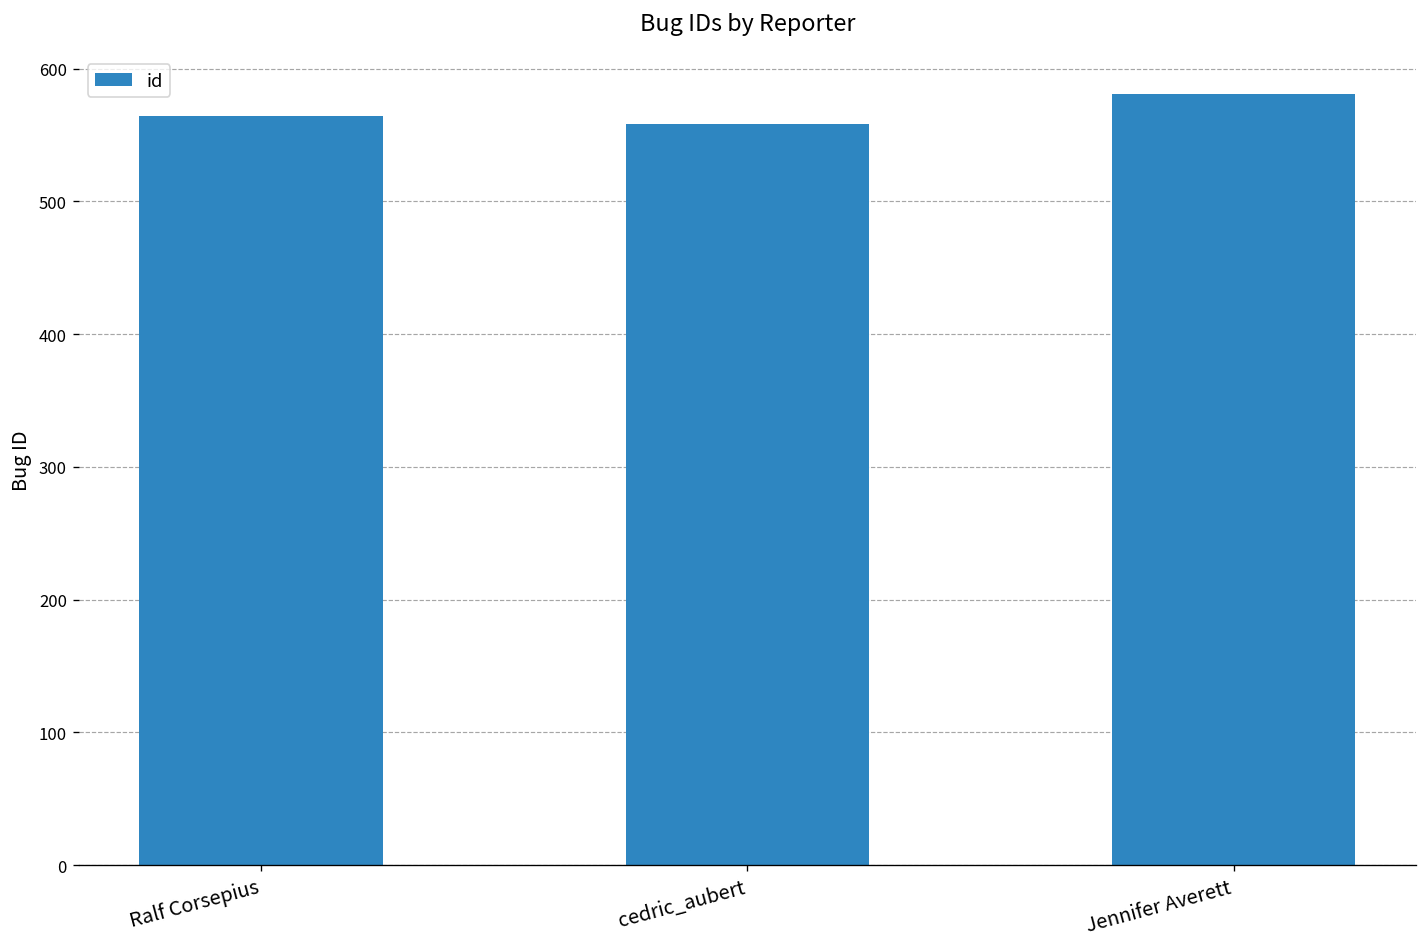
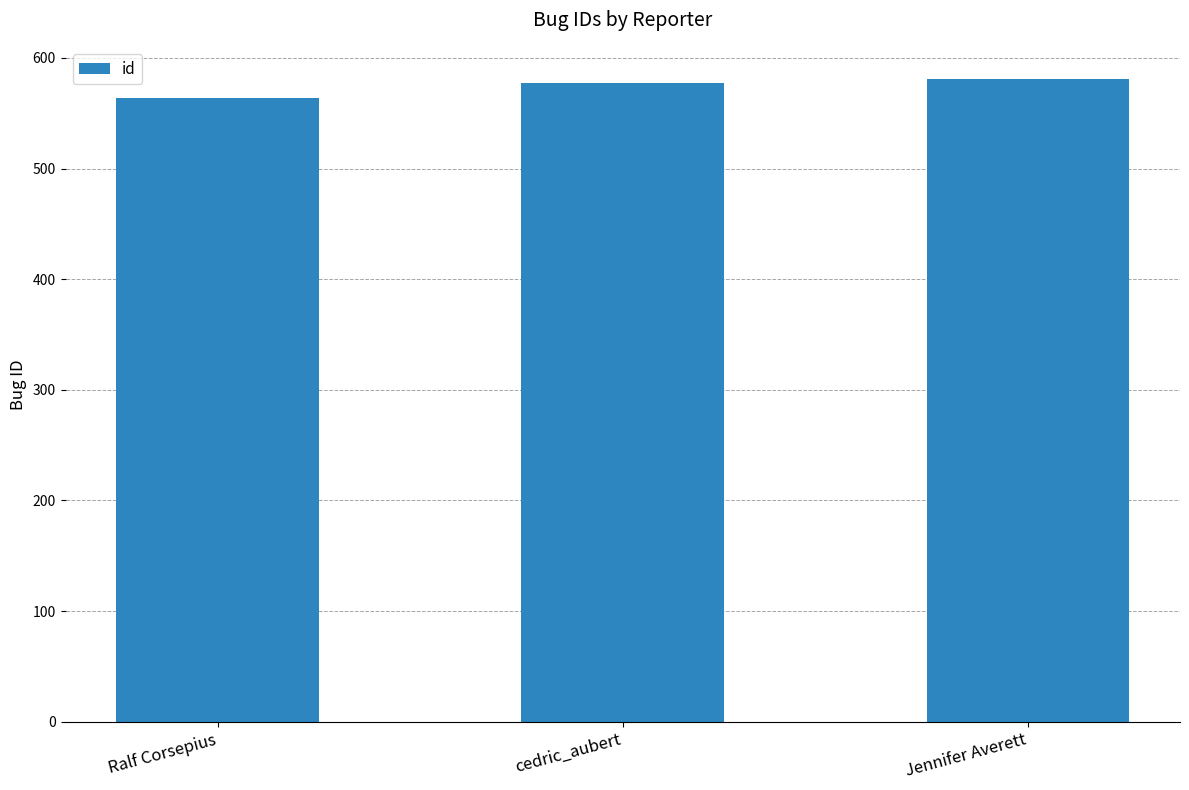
  {
    "Ralf Corsepius": 564,
-   "cedric_aubert": 558,
+   "cedric_aubert": 577,
    "Jennifer Averett": 581
  }
